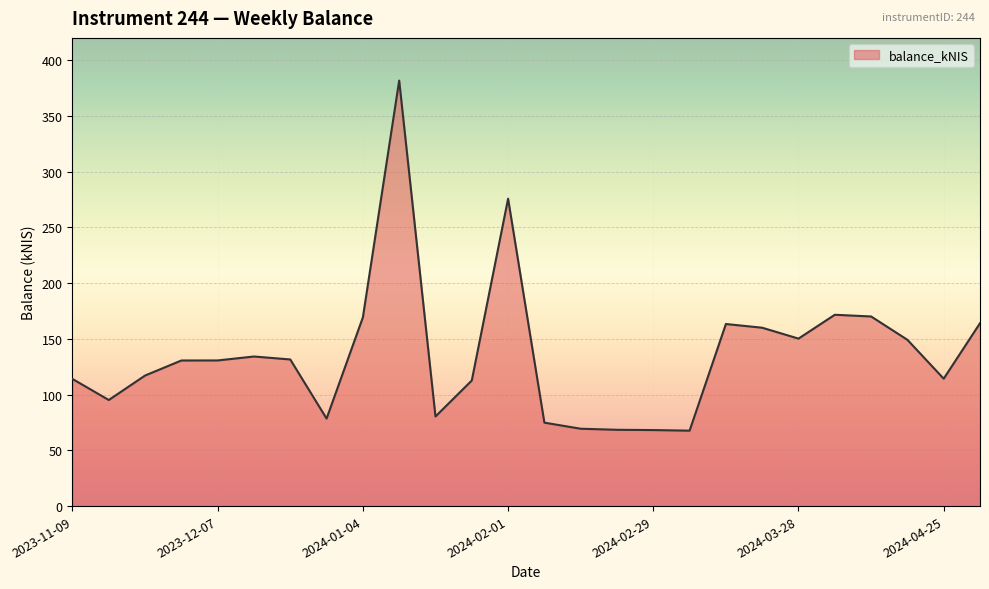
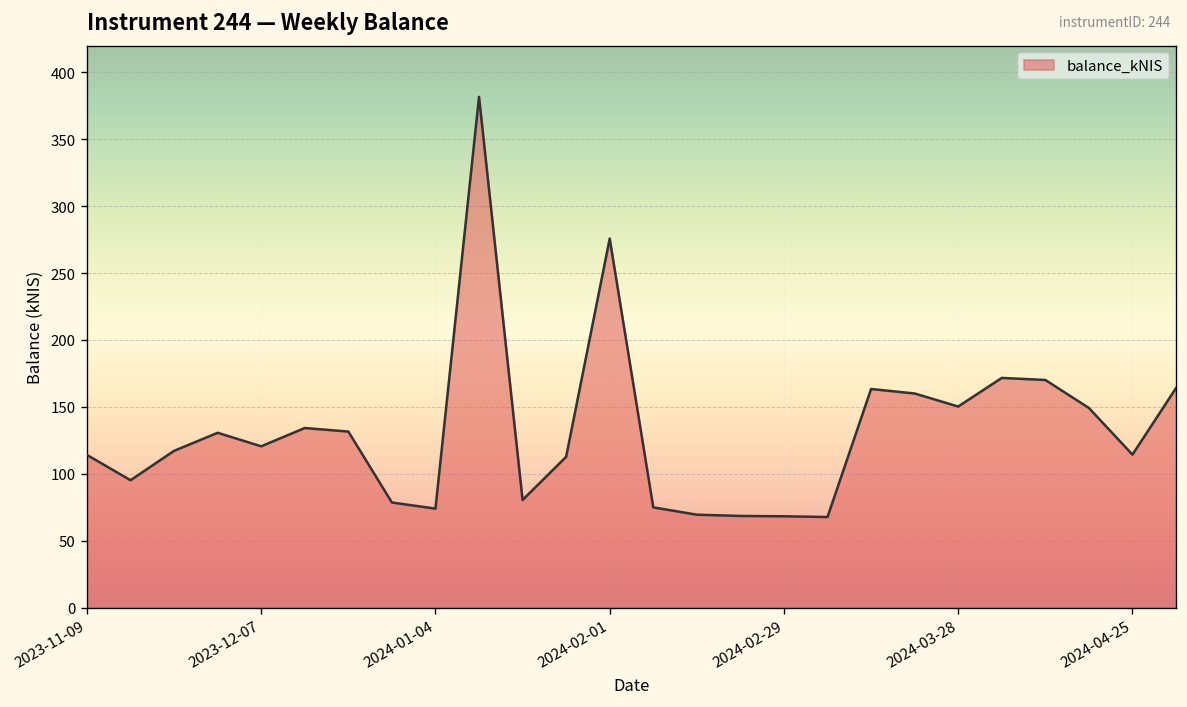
  {
    "2023-11-09": 114,
-   "2023-12-07": 131,
-   "2024-01-04": 169,
+   "2023-12-07": 121,
+   "2024-01-04": 74,
    "2024-02-01": 276,
    "2024-02-29": 68,
    "2024-03-28": 150,
    "2024-04-25": 114
  }
